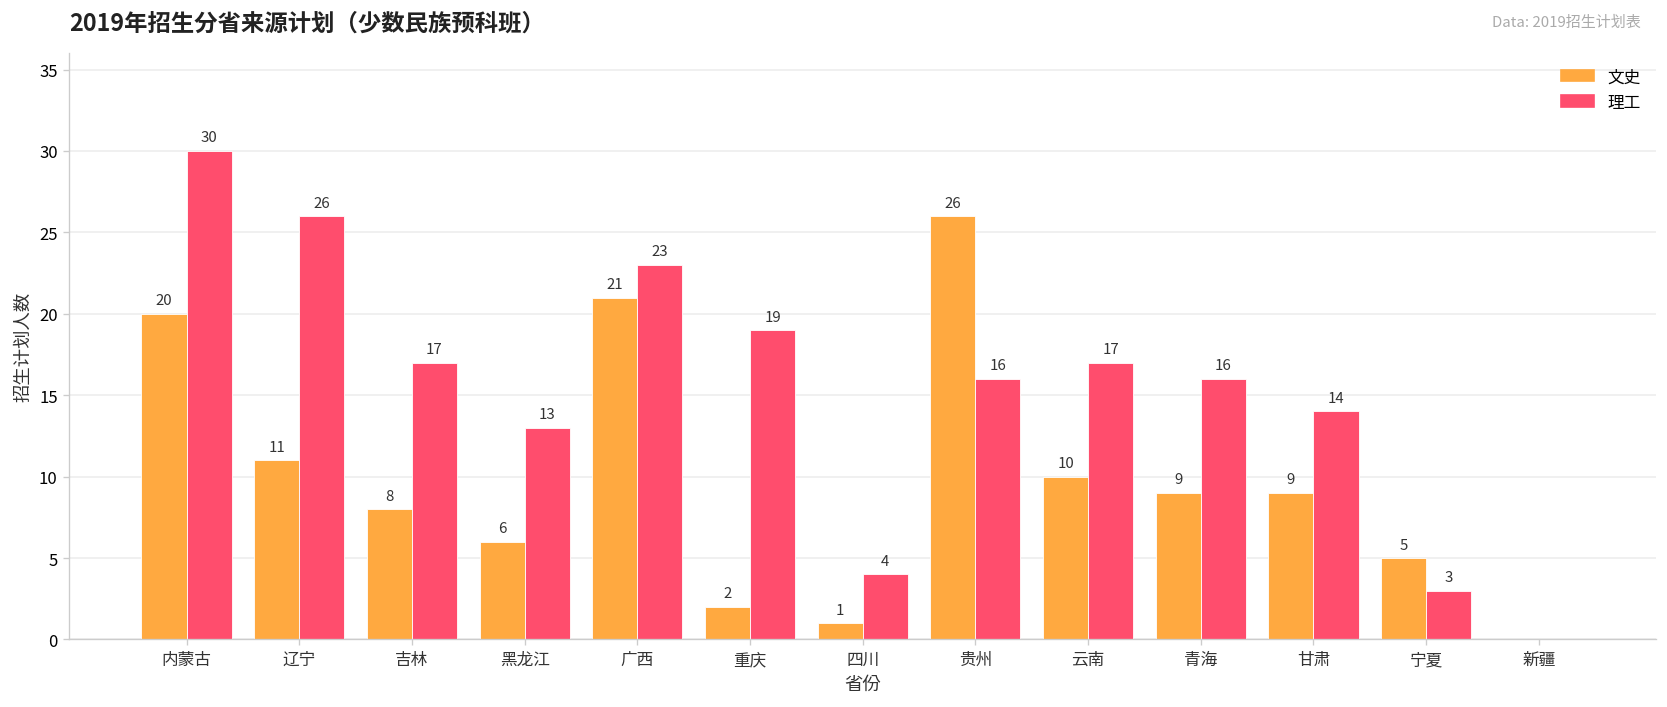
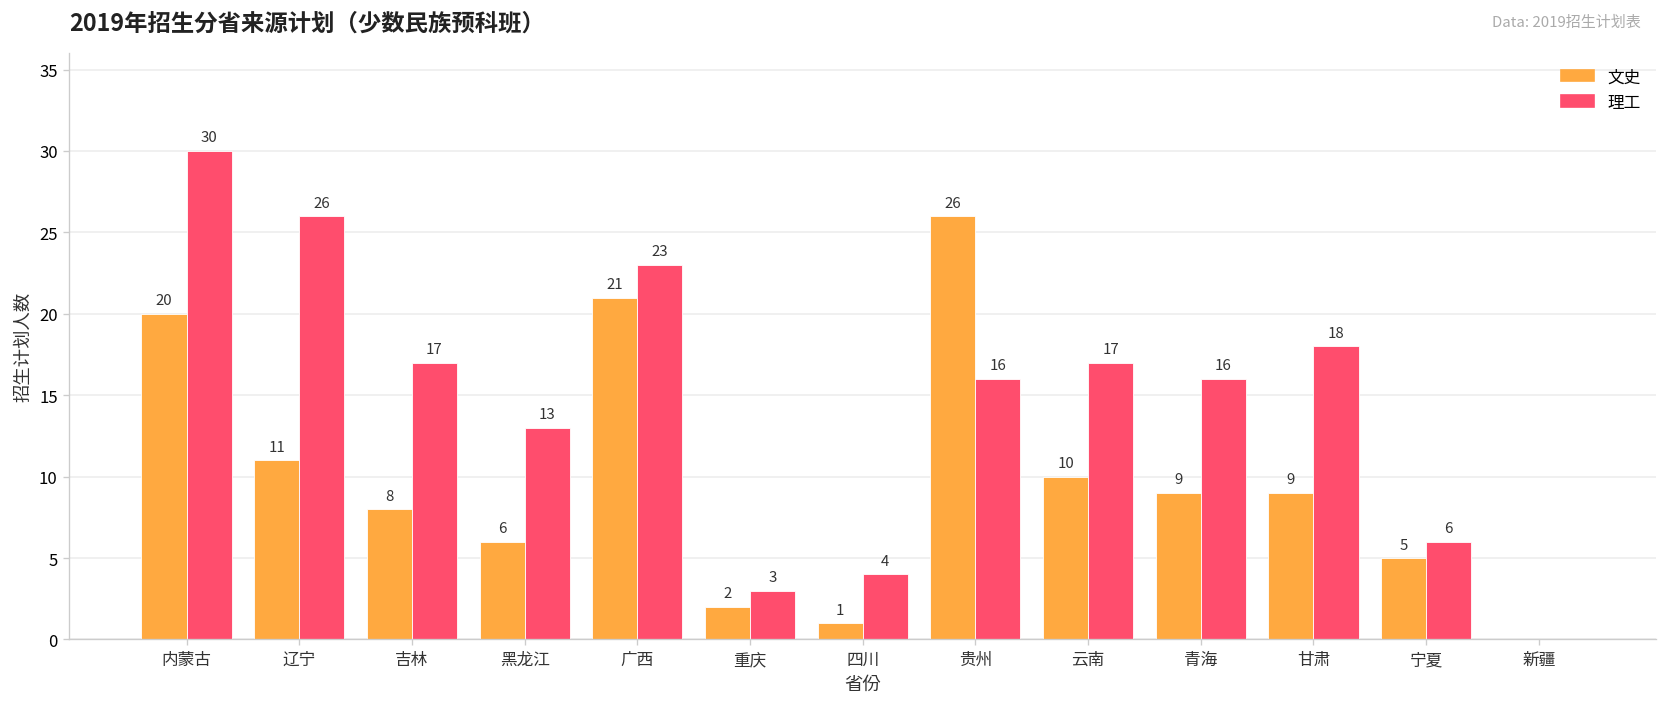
  {
    "文史": {
      "内蒙古": 20,
      "辽宁": 11,
      "吉林": 8,
      "黑龙江": 6,
      "广西": 21,
      "重庆": 2,
      "四川": 1,
      "贵州": 26,
      "云南": 10,
      "青海": 9,
      "甘肃": 9,
      "宁夏": 5
    },
    "理工": {
      "内蒙古": 30,
      "辽宁": 26,
      "吉林": 17,
      "黑龙江": 13,
      "广西": 23,
-     "重庆": 19,
+     "重庆": 3,
      "四川": 4,
      "贵州": 16,
      "云南": 17,
      "青海": 16,
-     "甘肃": 14,
-     "宁夏": 3
+     "甘肃": 18,
+     "宁夏": 6
    }
  }
